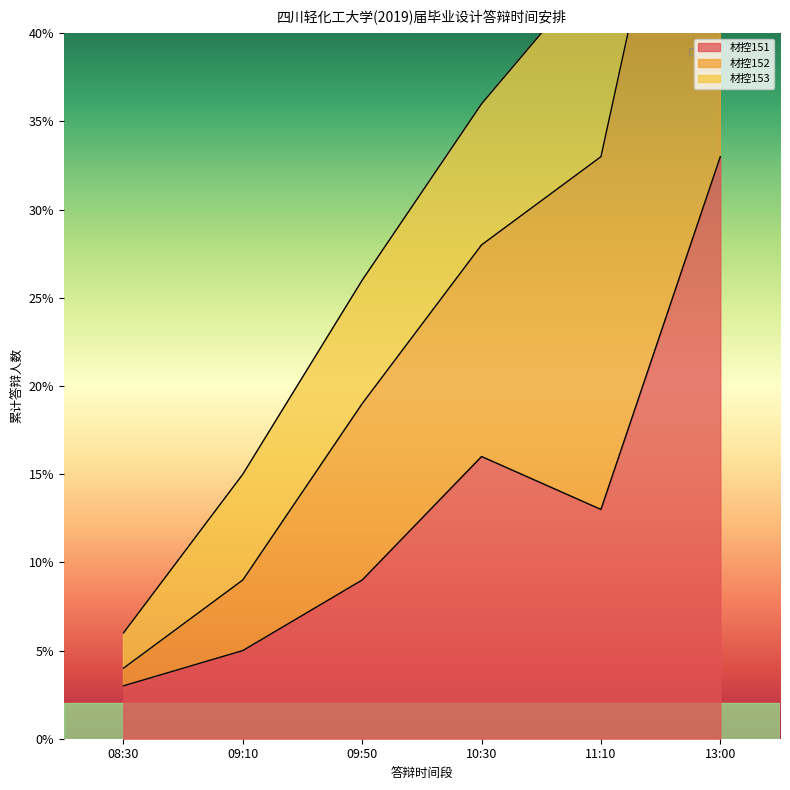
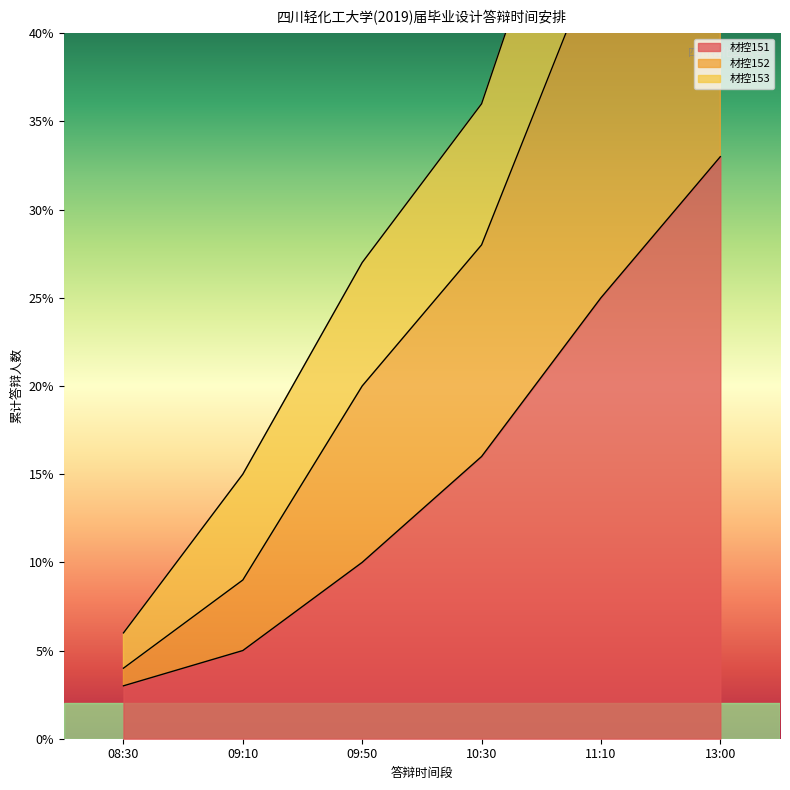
  {
    "材控151": {
      "08:30": "3%",
      "09:10": "5%",
-     "09:50": "9%",
+     "09:50": "10%",
      "10:30": "16%",
-     "11:10": "13%",
+     "11:10": "25%",
      "13:00": "33%"
    }
  }
